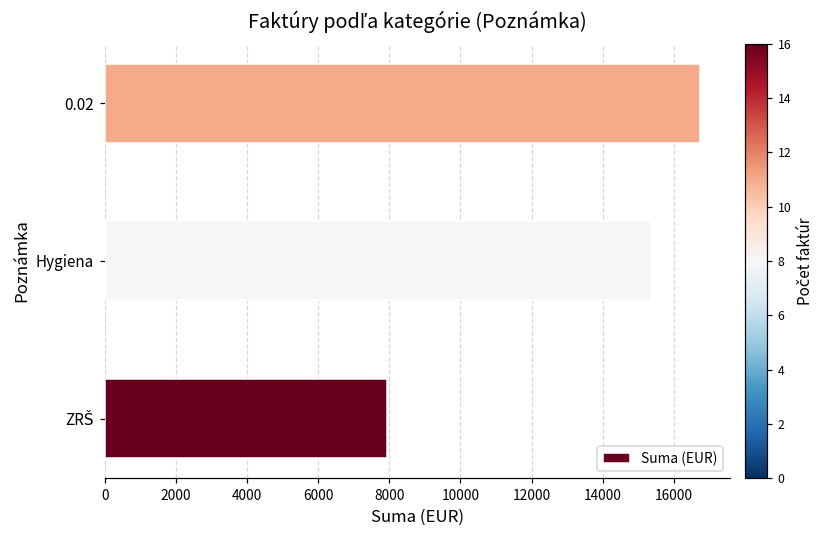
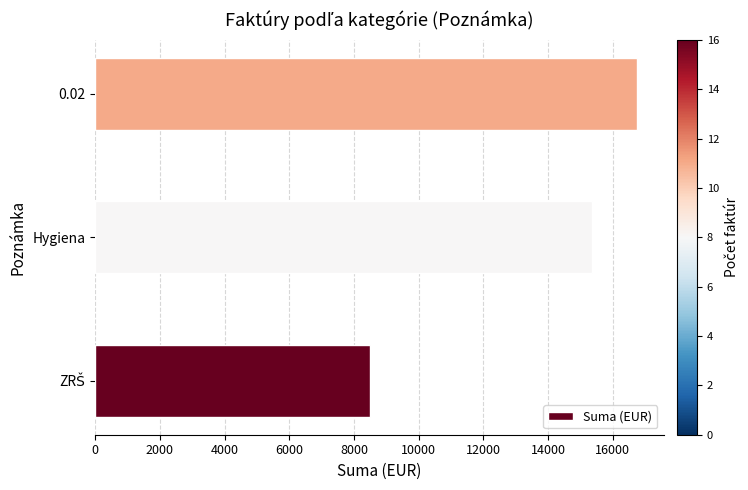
  {
    "0.02": 16700,
    "Hygiena": 15400,
-   "ZRŠ": 7900
+   "ZRŠ": 8500
  }
